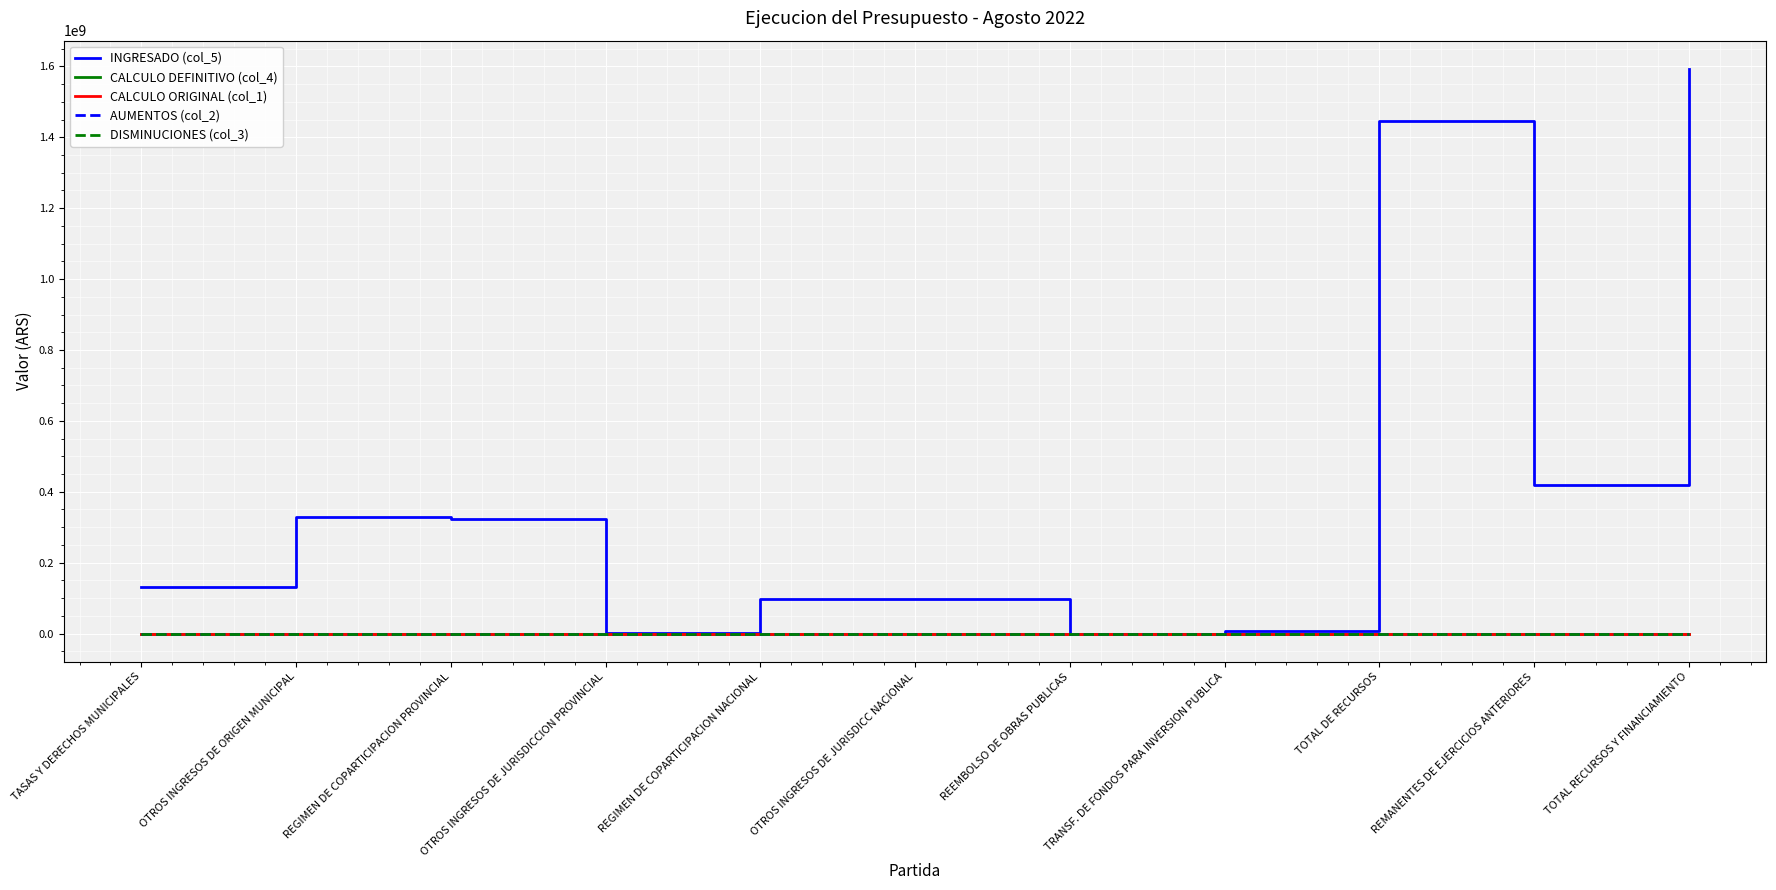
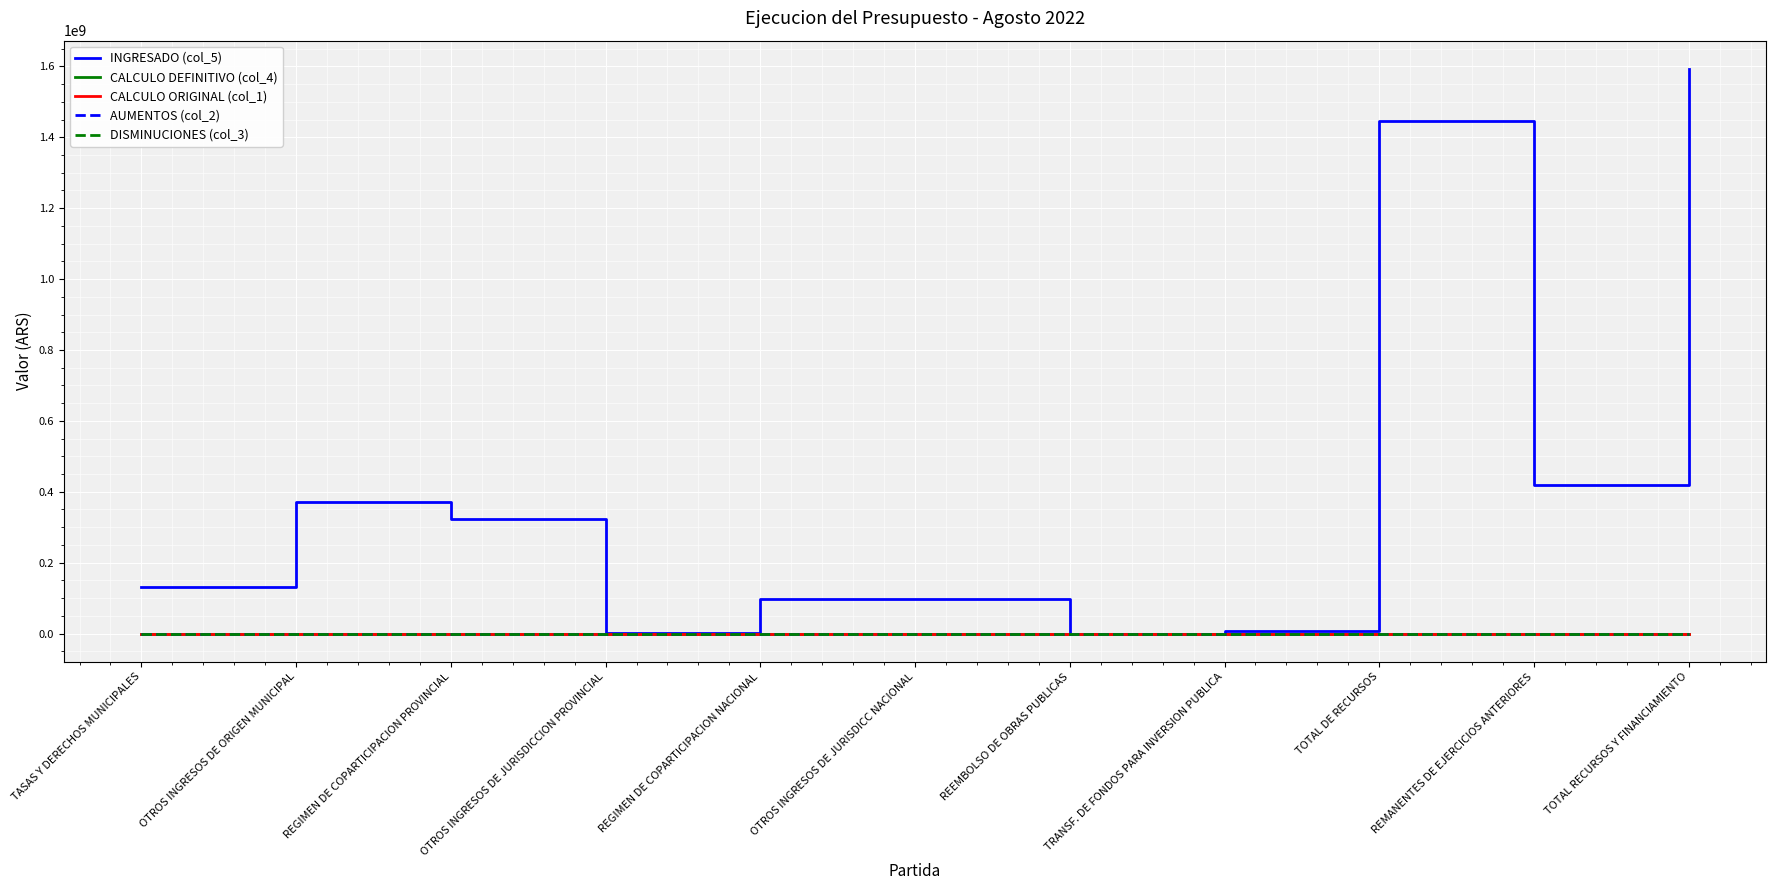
  {
    "INGRESADO (col_5)": {
      "TASAS Y DERECHOS MUNICIPALES": 130000000,
-     "OTROS INGRESOS DE ORIGEN MUNICIPAL": 330000000,
+     "OTROS INGRESOS DE ORIGEN MUNICIPAL": 370000000,
      "REGIMEN DE COPARTICIPACION PROVINCIAL": 320000000,
      "REGIMEN DE COPARTICIPACION NACIONAL": 100000000,
      "OTROS INGRESOS DE JURISDICC NACIONAL": 100000000,
      "TRANSF. DE FONDOS PARA INVERSION PUBLICA": 10000000,
      "TOTAL DE RECURSOS": 1450000000,
      "REMANENTES DE EJERCICIOS ANTERIORES": 420000000,
      "TOTAL RECURSOS Y FINANCIAMIENTO": 1590000000
    },
    "DISMINUCIONES (col_3)": {
      "TASAS Y DERECHOS MUNICIPALES": 0,
      "OTROS INGRESOS DE ORIGEN MUNICIPAL": 0,
      "REGIMEN DE COPARTICIPACION PROVINCIAL": 0,
      "REGIMEN DE COPARTICIPACION NACIONAL": 0,
      "OTROS INGRESOS DE JURISDICC NACIONAL": 0,
      "TRANSF. DE FONDOS PARA INVERSION PUBLICA": 0,
      "TOTAL DE RECURSOS": 0,
      "REMANENTES DE EJERCICIOS ANTERIORES": 0,
      "TOTAL RECURSOS Y FINANCIAMIENTO": 0
    }
  }
